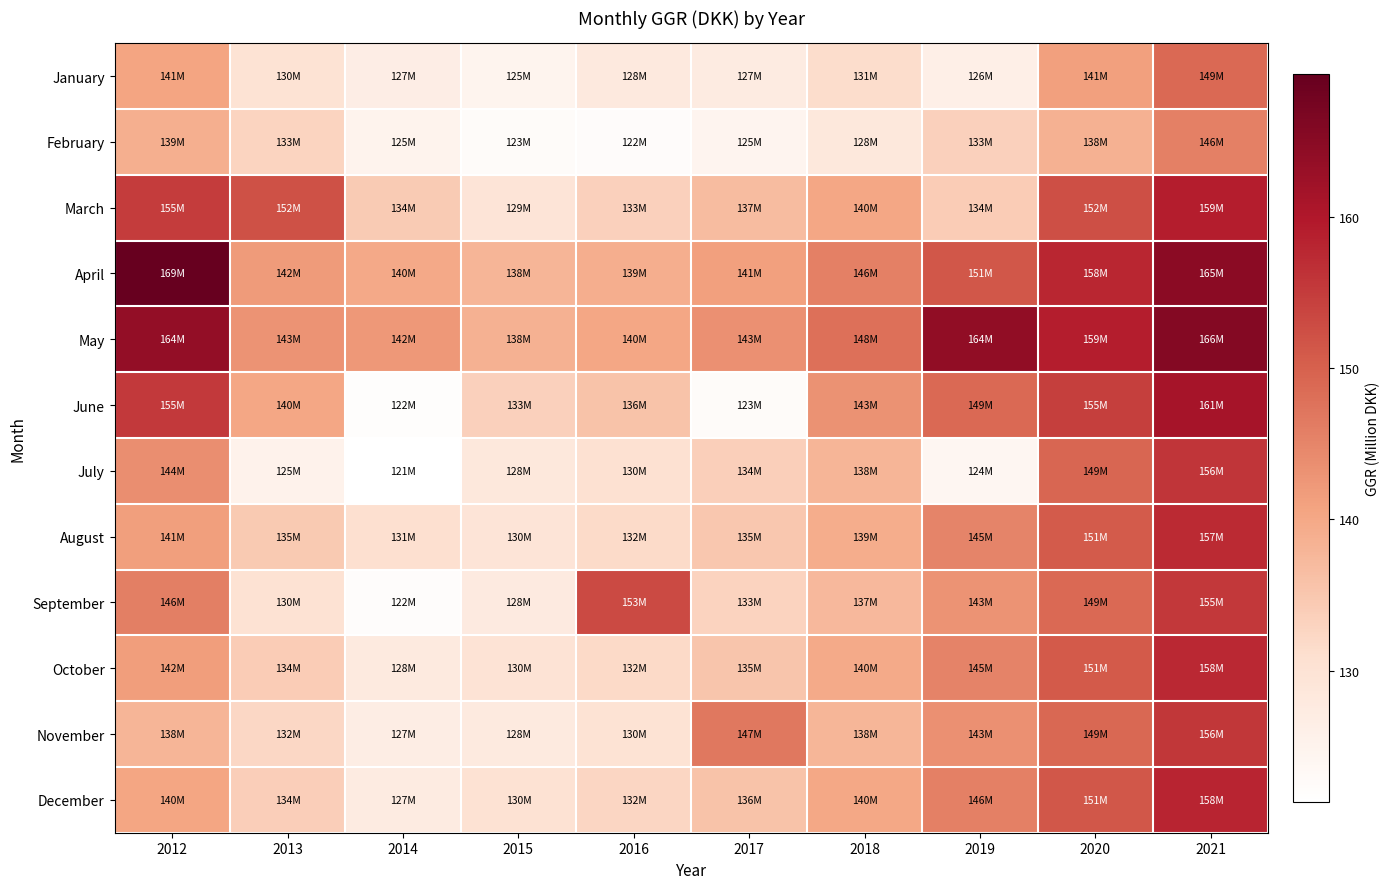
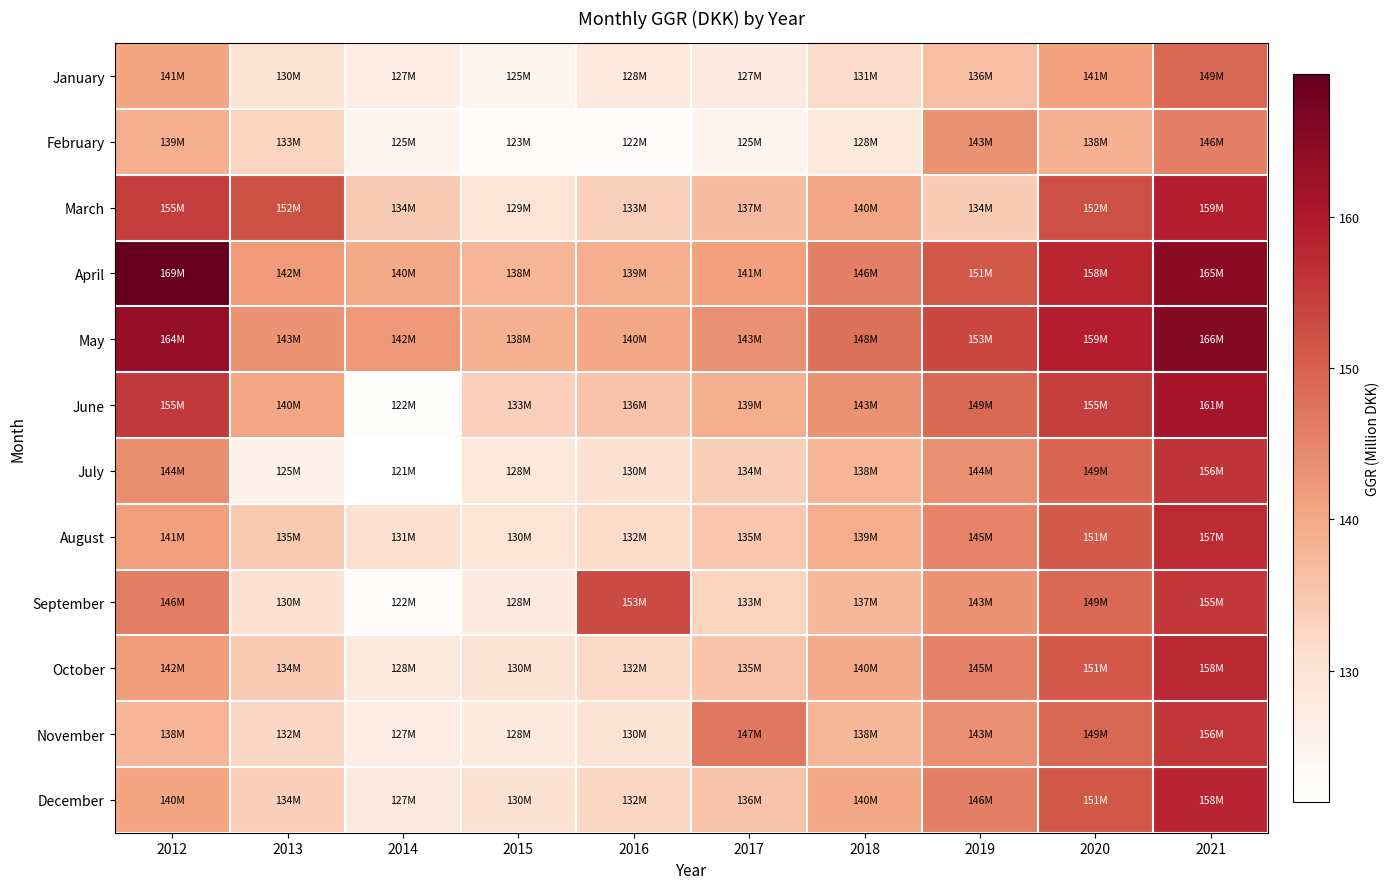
  {
    "January": {
      "2012": "141M",
      "2013": "130M",
      "2014": "127M",
      "2015": "125M",
      "2016": "128M",
      "2017": "127M",
      "2018": "131M",
-     "2019": "126M",
+     "2019": "136M",
      "2020": "141M",
      "2021": "149M"
    },
    "February": {
      "2012": "139M",
      "2013": "133M",
      "2014": "125M",
      "2015": "123M",
      "2016": "122M",
      "2017": "125M",
      "2018": "128M",
-     "2019": "133M",
+     "2019": "143M",
      "2020": "138M",
      "2021": "146M"
    },
    "March": {
      "2012": "155M",
      "2013": "152M",
      "2014": "134M",
      "2015": "129M",
      "2016": "133M",
      "2017": "137M",
      "2018": "140M",
      "2019": "134M",
      "2020": "152M",
      "2021": "159M"
    },
    "April": {
      "2012": "169M",
      "2013": "142M",
      "2014": "140M",
      "2015": "138M",
      "2016": "139M",
      "2017": "141M",
      "2018": "146M",
      "2019": "151M",
      "2020": "158M",
      "2021": "165M"
    },
    "May": {
      "2012": "164M",
      "2013": "143M",
      "2014": "142M",
      "2015": "138M",
      "2016": "140M",
      "2017": "143M",
      "2018": "148M",
-     "2019": "164M",
+     "2019": "153M",
      "2020": "159M",
      "2021": "166M"
    },
    "June": {
      "2012": "155M",
      "2013": "140M",
      "2014": "122M",
      "2015": "133M",
      "2016": "136M",
-     "2017": "123M",
+     "2017": "139M",
      "2018": "143M",
      "2019": "149M",
      "2020": "155M",
      "2021": "161M"
    },
    "July": {
      "2012": "144M",
      "2013": "125M",
      "2014": "121M",
      "2015": "128M",
      "2016": "130M",
      "2017": "134M",
      "2018": "138M",
-     "2019": "124M",
+     "2019": "144M",
      "2020": "149M",
      "2021": "156M"
    },
    "August": {
      "2012": "141M",
      "2013": "135M",
      "2014": "131M",
      "2015": "130M",
      "2016": "132M",
      "2017": "135M",
      "2018": "139M",
      "2019": "145M",
      "2020": "151M",
      "2021": "157M"
    },
    "September": {
      "2012": "146M",
      "2013": "130M",
      "2014": "122M",
      "2015": "128M",
      "2016": "153M",
      "2017": "133M",
      "2018": "137M",
      "2019": "143M",
      "2020": "149M",
      "2021": "155M"
    },
    "October": {
      "2012": "142M",
      "2013": "134M",
      "2014": "128M",
      "2015": "130M",
      "2016": "132M",
      "2017": "135M",
      "2018": "140M",
      "2019": "145M",
      "2020": "151M",
      "2021": "158M"
    },
    "November": {
      "2012": "138M",
      "2013": "132M",
      "2014": "127M",
      "2015": "128M",
      "2016": "130M",
      "2017": "147M",
      "2018": "138M",
      "2019": "143M",
      "2020": "149M",
      "2021": "156M"
    },
    "December": {
      "2012": "140M",
      "2013": "134M",
      "2014": "127M",
      "2015": "130M",
      "2016": "132M",
      "2017": "136M",
      "2018": "140M",
      "2019": "146M",
      "2020": "151M",
      "2021": "158M"
    }
  }
